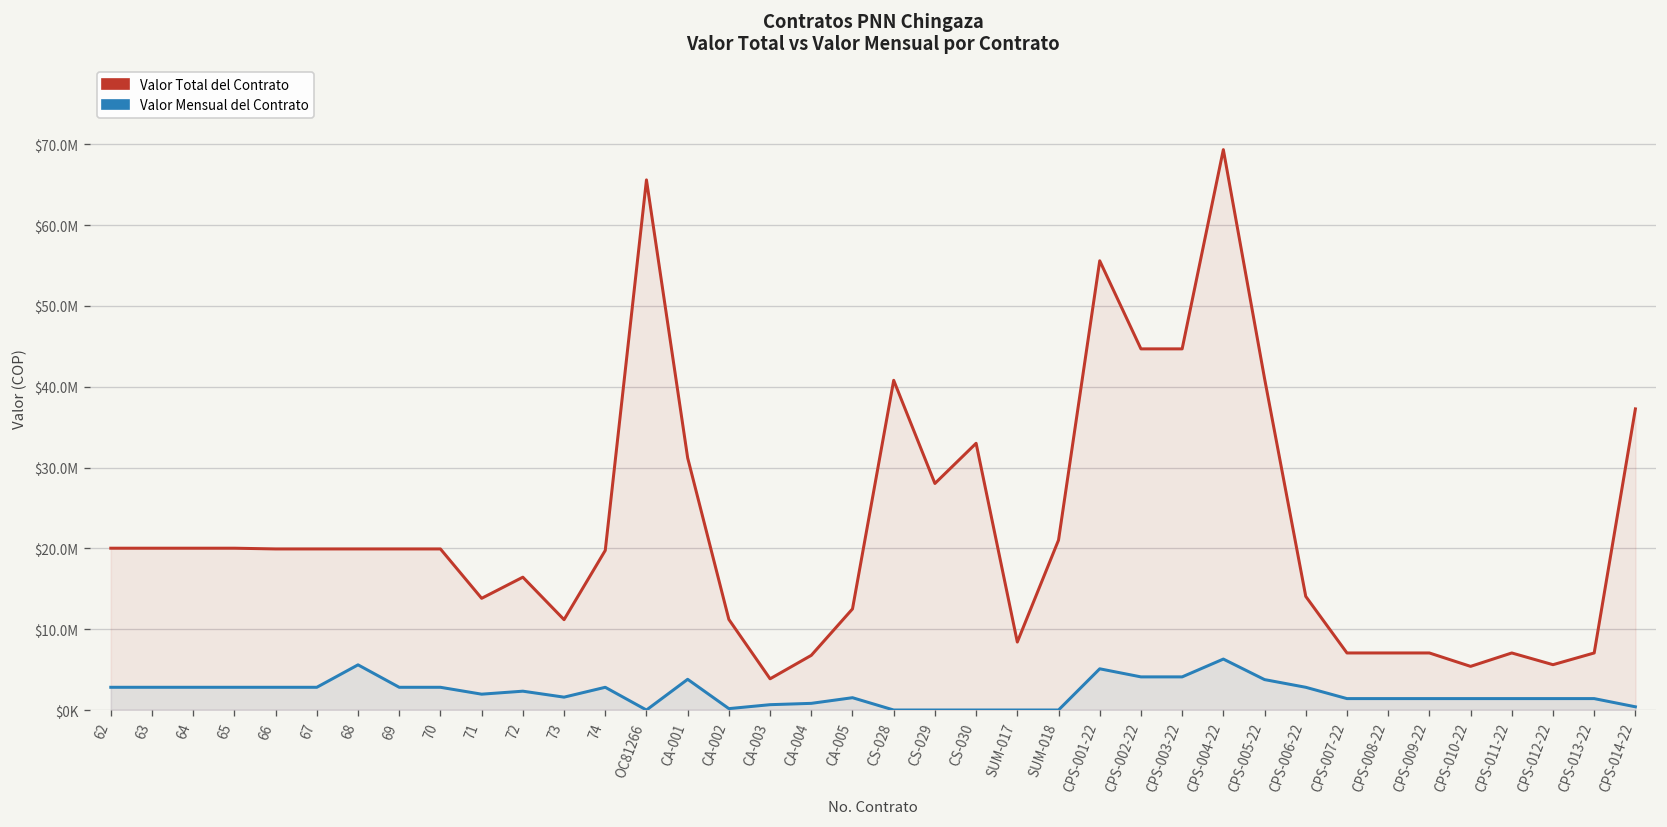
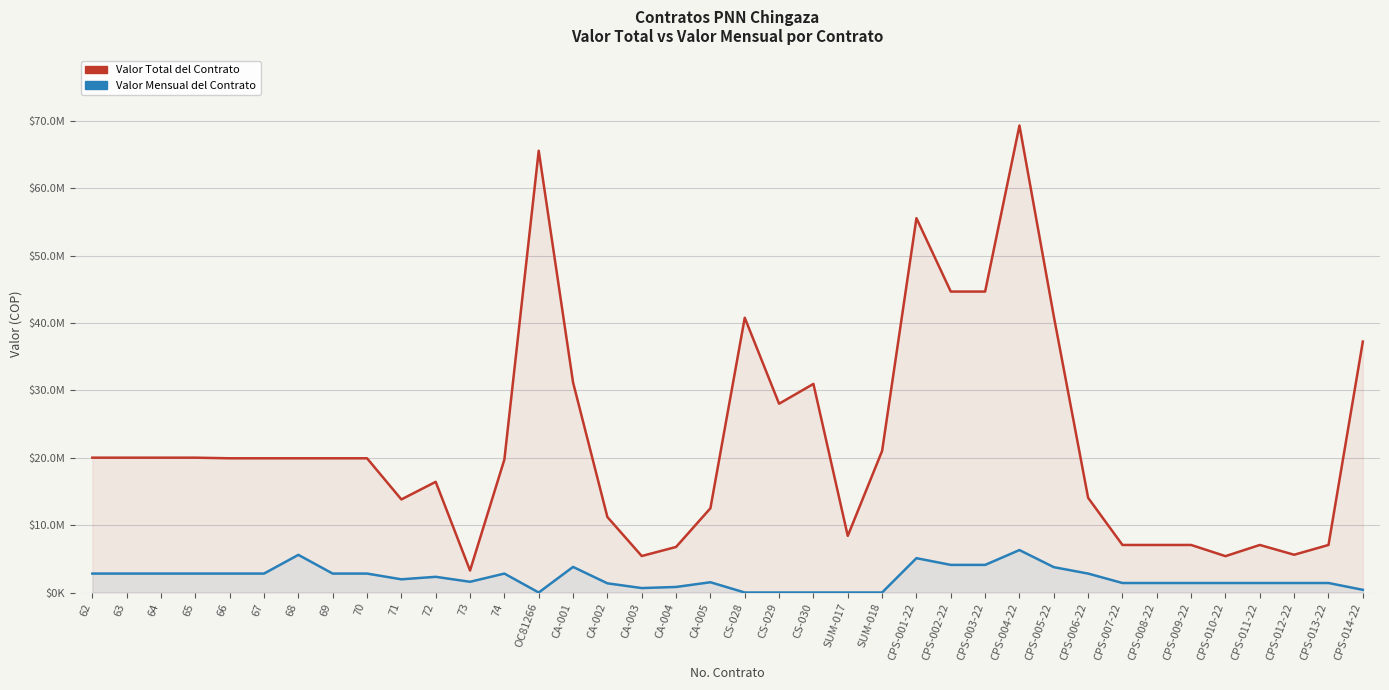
  {
    "Valor Total del Contrato": {
      "62": "$20000000",
      "63": "$20000000",
      "64": "$20000000",
      "65": "$20000000",
      "66": "$20000000",
      "67": "$20000000",
      "68": "$20000000",
      "69": "$20000000",
      "70": "$20000000",
      "71": "$14000000",
      "72": "$16000000",
-     "73": "$11000000",
+     "73": "$3000000",
      "74": "$20000000",
      "OC81266": "$66000000",
      "CA-001": "$31000000",
      "CA-002": "$11000000",
-     "CA-003": "$4000000",
+     "CA-003": "$5000000",
      "CA-004": "$7000000",
      "CA-005": "$13000000",
      "CS-028": "$41000000",
      "CS-029": "$28000000",
-     "CS-030": "$33000000",
+     "CS-030": "$31000000",
      "SUM-017": "$8000000",
      "SUM-018": "$21000000",
      "CPS-001-22": "$56000000",
      "CPS-002-22": "$45000000",
      "CPS-003-22": "$45000000",
      "CPS-004-22": "$69000000",
      "CPS-005-22": "$41000000",
      "CPS-006-22": "$14000000",
      "CPS-007-22": "$7000000",
      "CPS-008-22": "$7000000",
      "CPS-009-22": "$7000000",
      "CPS-010-22": "$5000000",
      "CPS-011-22": "$7000000",
      "CPS-012-22": "$6000000",
      "CPS-013-22": "$7000000",
      "CPS-014-22": "$37000000"
    },
    "Valor Mensual del Contrato": {
      "62": "$3000000",
      "63": "$3000000",
      "64": "$3000000",
      "65": "$3000000",
      "66": "$3000000",
      "67": "$3000000",
      "68": "$6000000",
      "69": "$3000000",
      "70": "$3000000",
      "71": "$2000000",
      "72": "$2000000",
      "73": "$2000000",
      "74": "$3000000",
      "OC81266": "$0",
      "CA-001": "$4000000",
-     "CA-002": "$0",
+     "CA-002": "$1000000",
      "CA-003": "$1000000",
      "CA-004": "$1000000",
      "CA-005": "$2000000",
      "CS-028": "$0",
      "CS-029": "$0",
      "CS-030": "$0",
      "SUM-017": "$0",
      "SUM-018": "$0",
      "CPS-001-22": "$5000000",
      "CPS-002-22": "$4000000",
      "CPS-003-22": "$4000000",
      "CPS-004-22": "$6000000",
      "CPS-005-22": "$4000000",
      "CPS-006-22": "$3000000",
      "CPS-007-22": "$1000000",
      "CPS-008-22": "$1000000",
      "CPS-009-22": "$1000000",
      "CPS-010-22": "$1000000",
      "CPS-011-22": "$1000000",
      "CPS-012-22": "$1000000",
      "CPS-013-22": "$1000000",
      "CPS-014-22": "$0"
    }
  }
